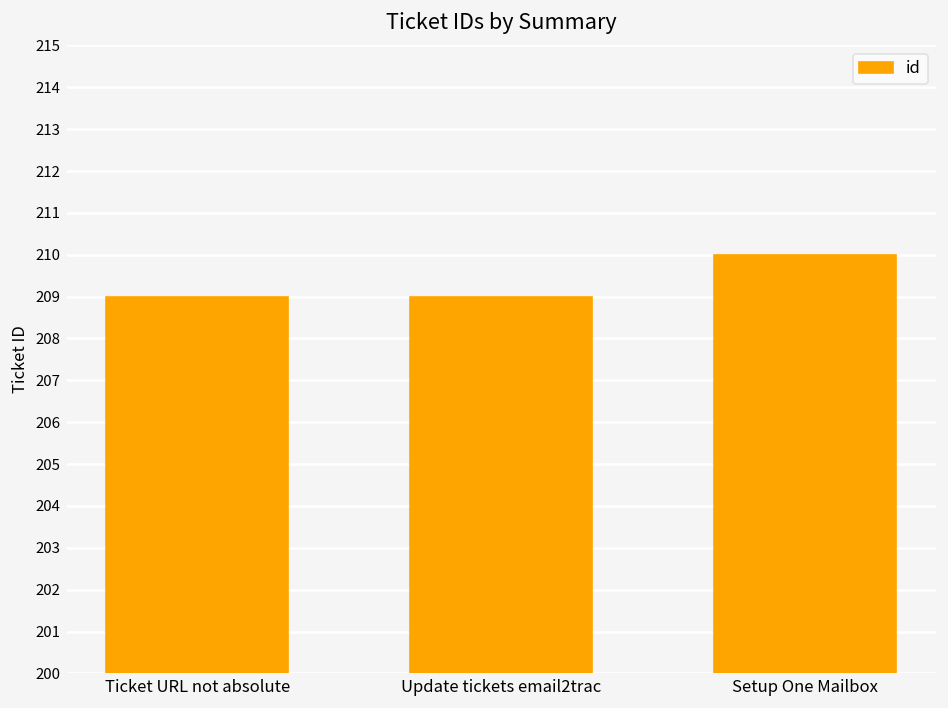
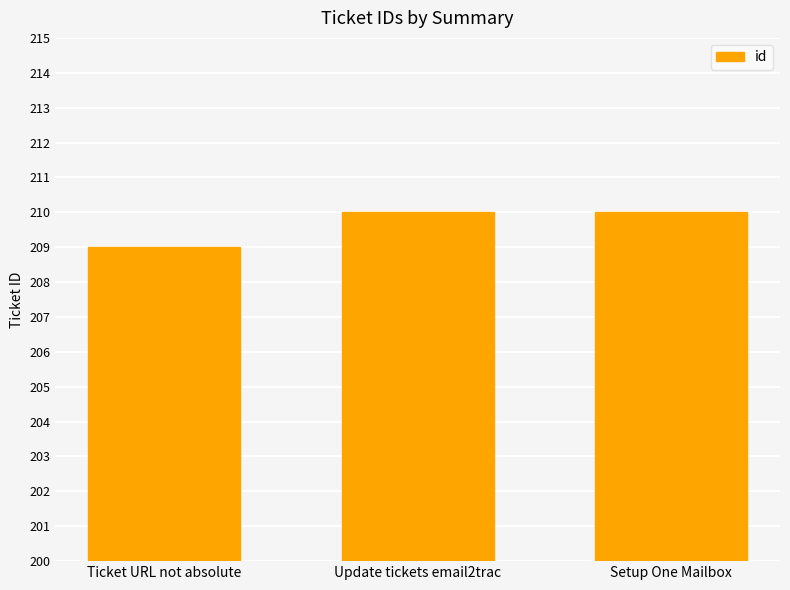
  {
    "Ticket URL not absolute": 209,
-   "Update tickets email2trac": 209,
+   "Update tickets email2trac": 210,
    "Setup One Mailbox": 210
  }
